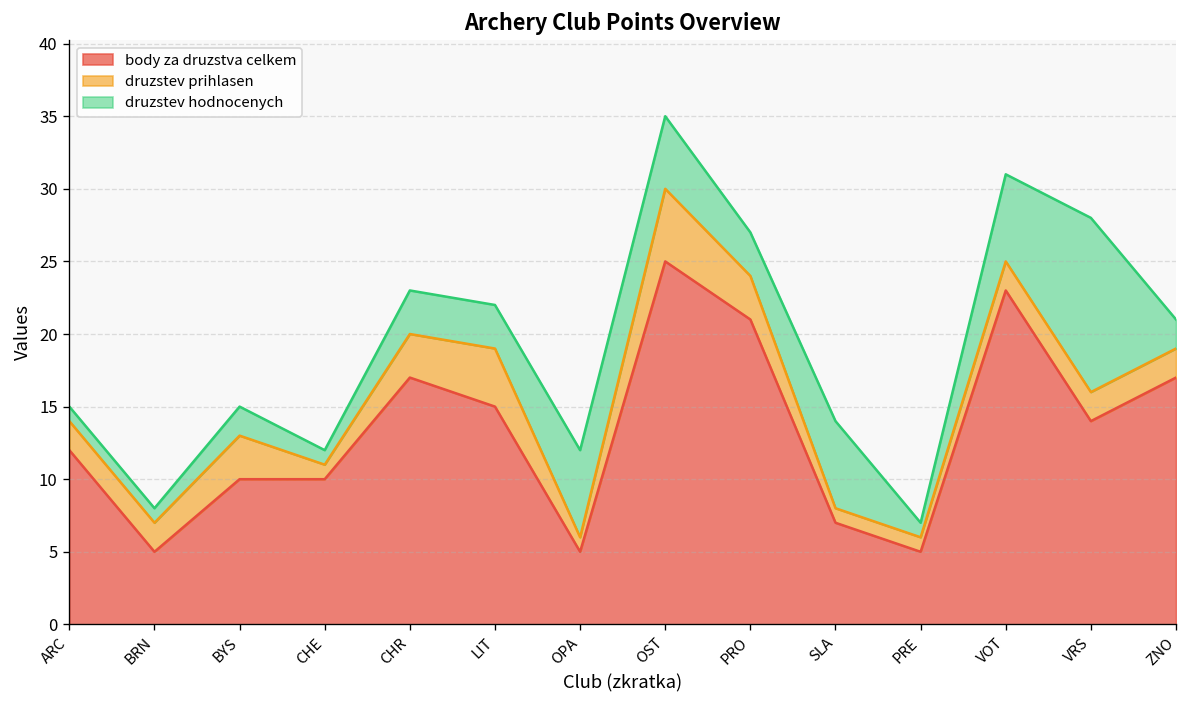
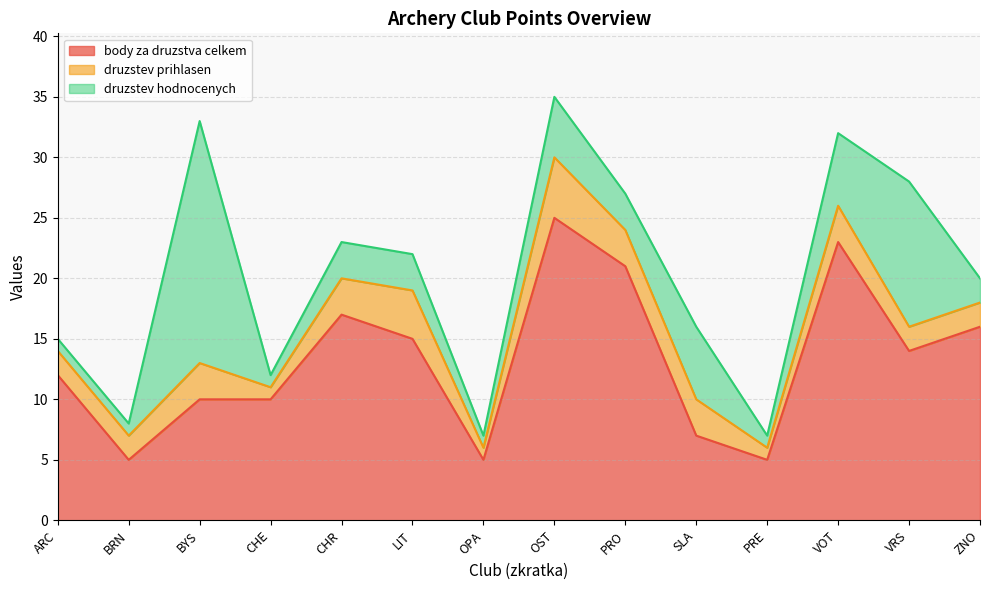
  {
    "body za druzstva celkem": {
      "ARC": 12,
      "BRN": 5,
      "BYS": 10,
      "CHE": 10,
      "CHR": 17,
      "LIT": 15,
      "OPA": 5,
      "OST": 25,
      "PRO": 21,
      "SLA": 7,
      "PRE": 5,
      "VOT": 23,
      "VRS": 14,
-     "ZNO": 17
+     "ZNO": 16
    },
    "druzstev prihlasen": {
      "ARC": 2,
      "BRN": 2,
      "BYS": 3,
      "CHE": 1,
      "CHR": 3,
      "LIT": 4,
      "OPA": 1,
      "OST": 5,
      "PRO": 3,
-     "SLA": 1,
+     "SLA": 3,
      "PRE": 1,
-     "VOT": 2,
+     "VOT": 3,
      "VRS": 2,
      "ZNO": 2
    },
    "druzstev hodnocenych": {
      "ARC": 1,
      "BRN": 1,
-     "BYS": 2,
+     "BYS": 20,
      "CHE": 1,
      "CHR": 3,
      "LIT": 3,
-     "OPA": 6,
+     "OPA": 1,
      "OST": 5,
      "PRO": 3,
      "SLA": 6,
      "PRE": 1,
      "VOT": 6,
      "VRS": 12,
      "ZNO": 2
    }
  }
